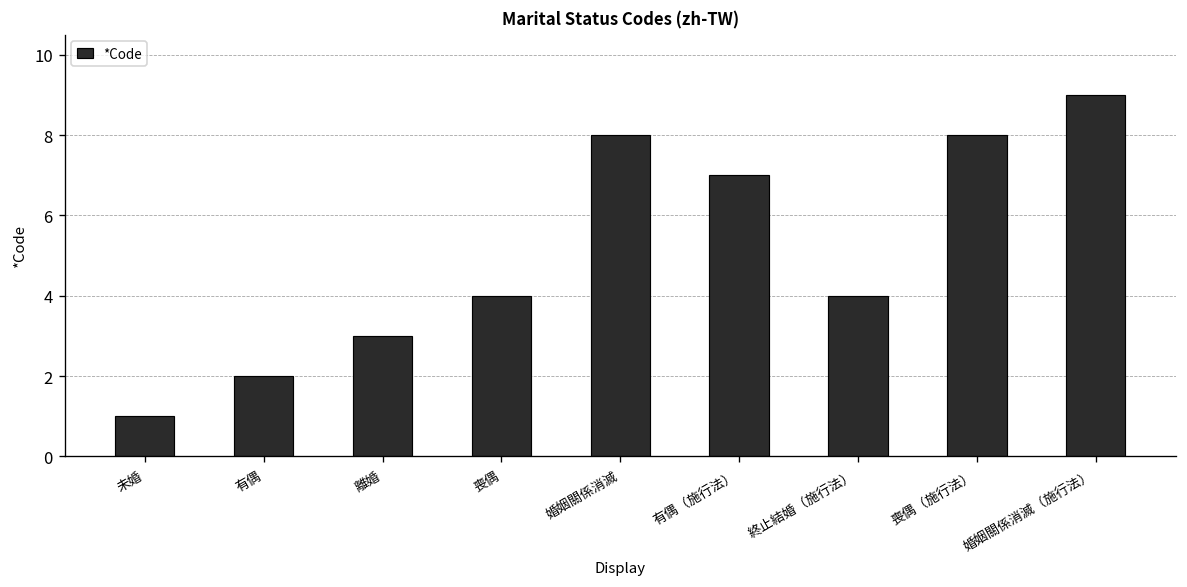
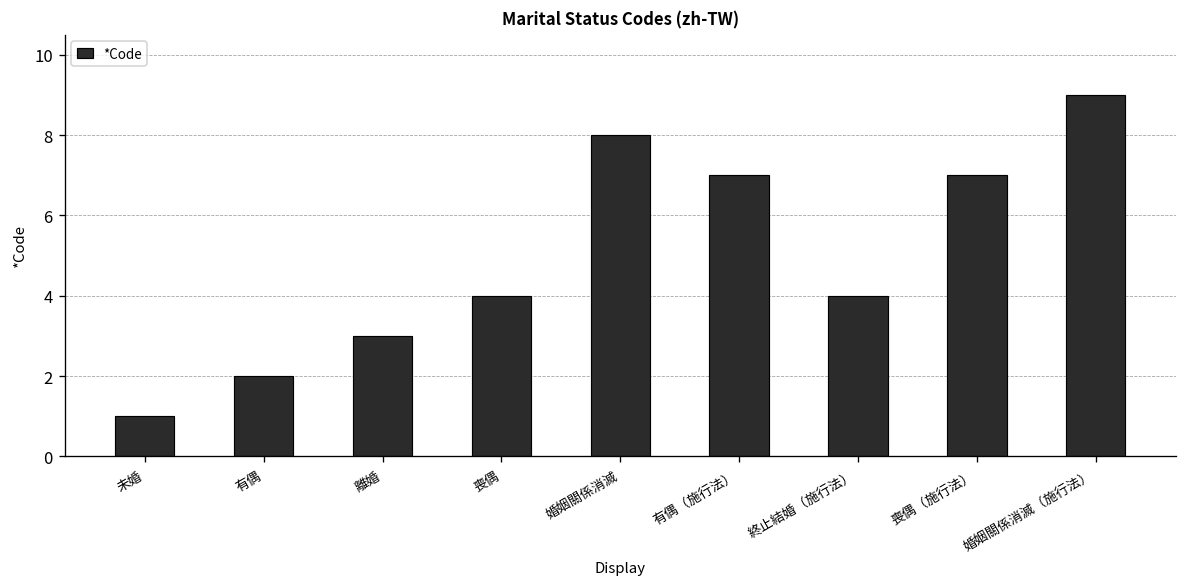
  {
    "未婚": 1,
    "有偶": 2,
    "離婚": 3,
    "喪偶": 4,
    "婚姻關係消滅": 8,
    "有偶（施行法）": 7,
    "終止結婚（施行法）": 4,
-   "喪偶（施行法）": 8,
+   "喪偶（施行法）": 7,
    "婚姻關係消滅（施行法）": 9
  }
